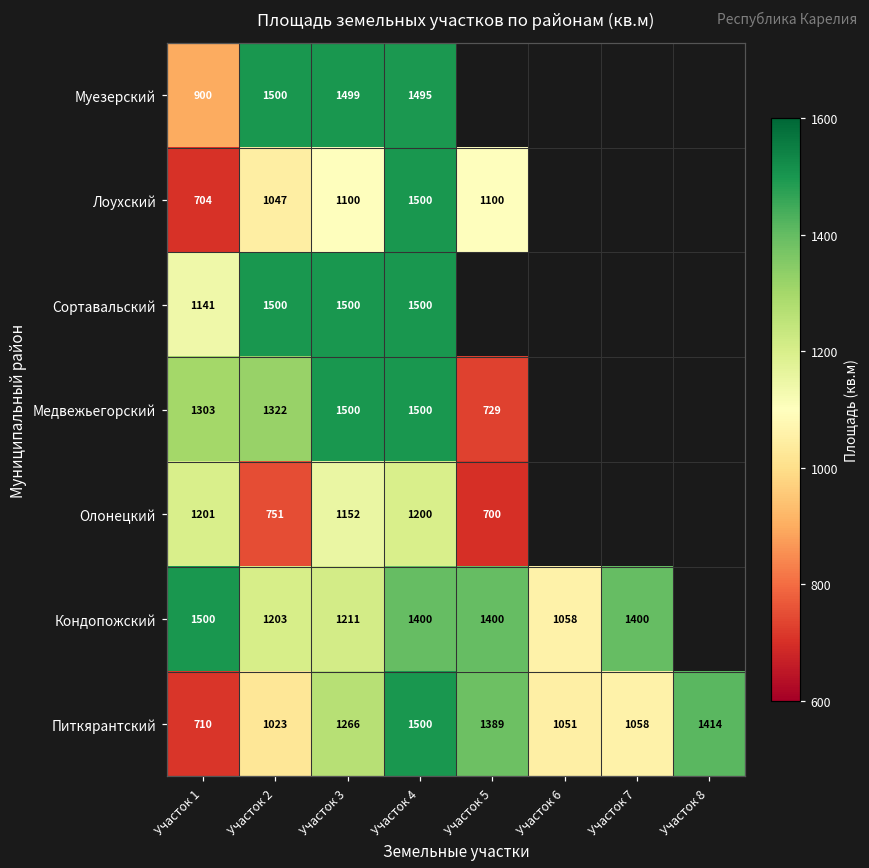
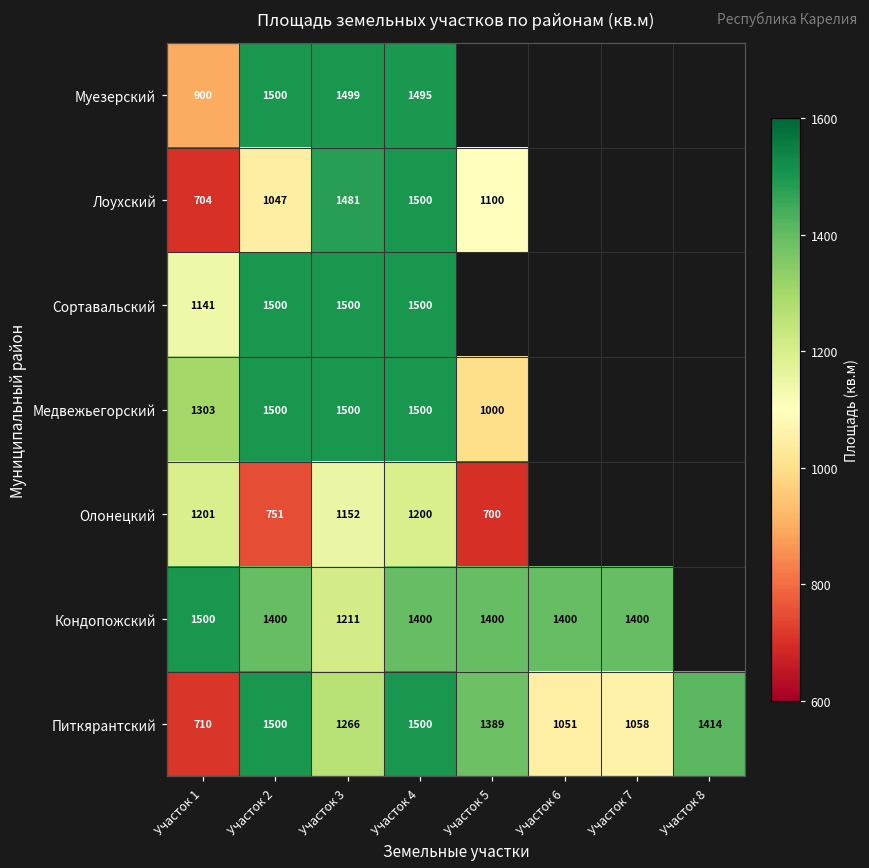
  {
    "Муезерский": {
      "Участок 1": 900,
      "Участок 2": 1500,
      "Участок 3": 1499,
      "Участок 4": 1495
    },
    "Лоухский": {
      "Участок 1": 704,
      "Участок 2": 1047,
-     "Участок 3": 1100,
+     "Участок 3": 1481,
      "Участок 4": 1500,
      "Участок 5": 1100
    },
    "Сортавальский": {
      "Участок 1": 1141,
      "Участок 2": 1500,
      "Участок 3": 1500,
      "Участок 4": 1500
    },
    "Медвежьегорский": {
      "Участок 1": 1303,
-     "Участок 2": 1322,
+     "Участок 2": 1500,
      "Участок 3": 1500,
      "Участок 4": 1500,
-     "Участок 5": 729
+     "Участок 5": 1000
    },
    "Олонецкий": {
      "Участок 1": 1201,
      "Участок 2": 751,
      "Участок 3": 1152,
      "Участок 4": 1200,
      "Участок 5": 700
    },
    "Кондопожский": {
      "Участок 1": 1500,
-     "Участок 2": 1203,
+     "Участок 2": 1400,
      "Участок 3": 1211,
      "Участок 4": 1400,
      "Участок 5": 1400,
-     "Участок 6": 1058,
+     "Участок 6": 1400,
      "Участок 7": 1400
    },
    "Питкярантский": {
      "Участок 1": 710,
-     "Участок 2": 1023,
+     "Участок 2": 1500,
      "Участок 3": 1266,
      "Участок 4": 1500,
      "Участок 5": 1389,
      "Участок 6": 1051,
      "Участок 7": 1058,
      "Участок 8": 1414
    }
  }
